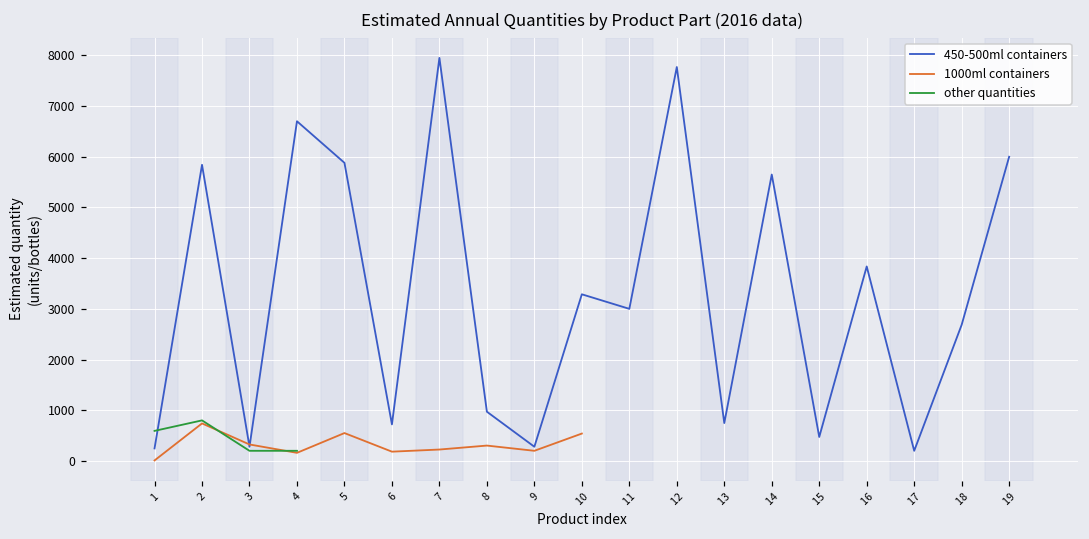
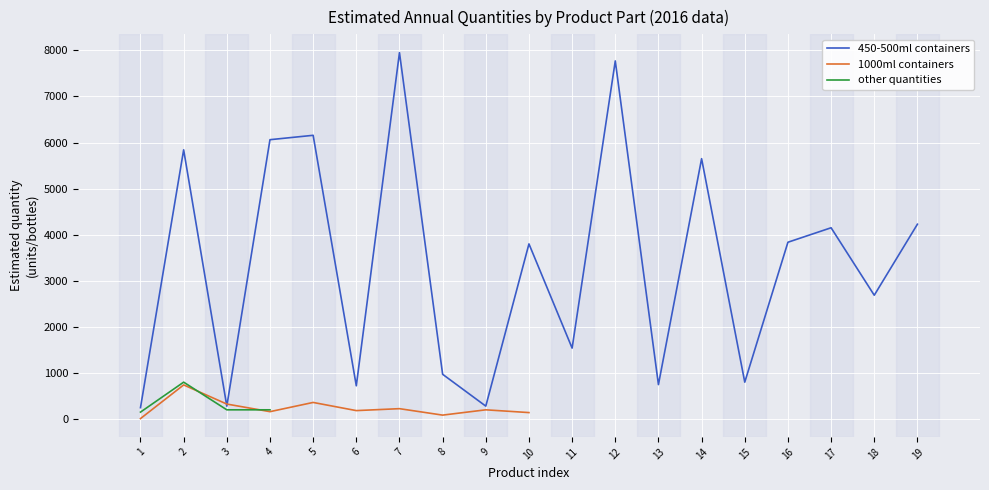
  {
    "450-500ml containers": {
      "1": 200,
      "2": 5800,
-     "4": 6700,
-     "5": 5900,
+     "4": 6100,
+     "5": 6200,
      "6": 700,
      "7": 8000,
      "8": 1000,
      "9": 300,
-     "10": 3300,
-     "11": 3000,
+     "10": 3800,
+     "11": 1500,
      "12": 7800,
      "13": 700,
      "14": 5600,
-     "15": 500,
+     "15": 800,
      "16": 3800,
-     "17": 200,
+     "17": 4200,
      "18": 2700,
-     "19": 6000
+     "19": 4200
    },
    "1000ml containers": {
      "1": 0,
      "2": 700,
-     "5": 600,
+     "5": 400,
      "6": 200,
      "7": 200,
-     "8": 300,
+     "8": 100,
      "9": 200,
-     "10": 500
+     "10": 100
    },
    "other quantities": {
-     "1": 600,
+     "1": 200,
      "2": 800,
      "3": 200
    }
  }
